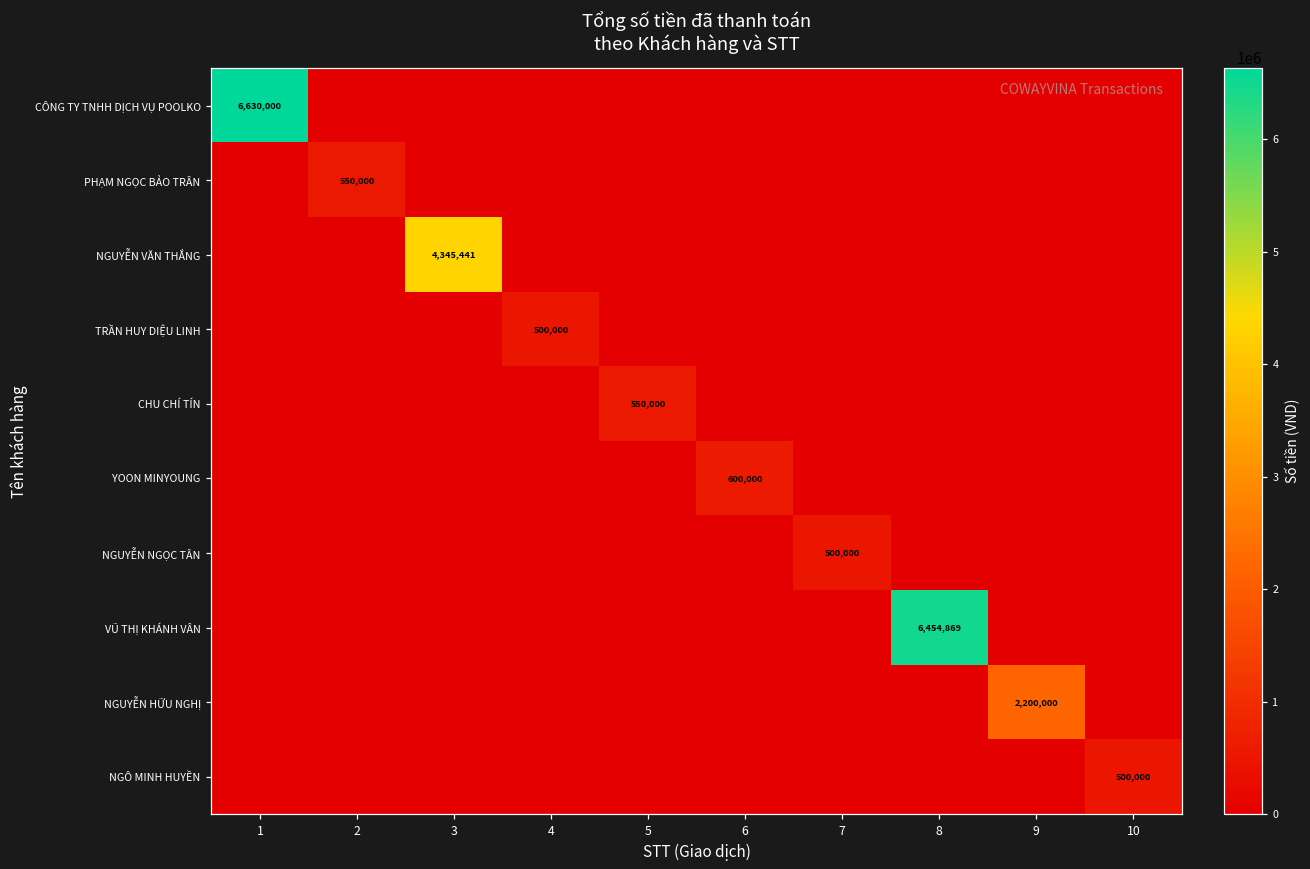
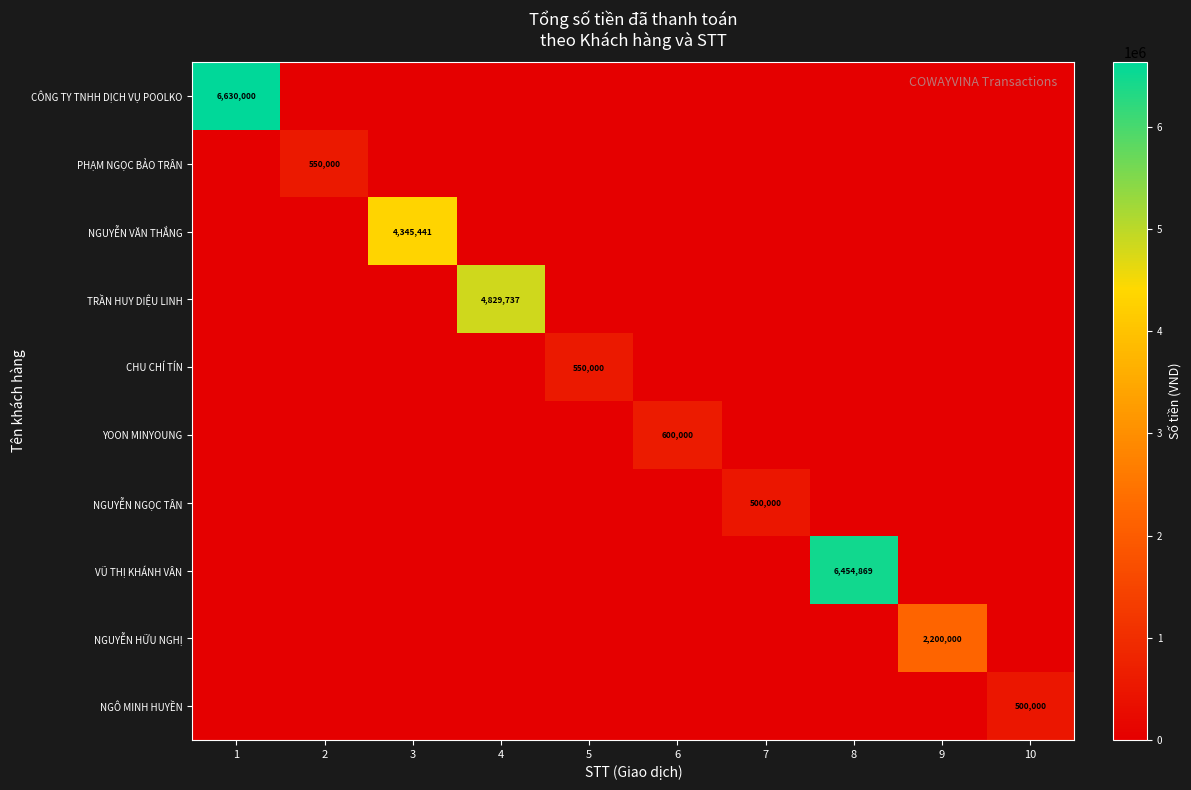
  {
    "CÔNG TY TNHH DỊCH VỤ POOLKO": {
      "1": "6,630,000"
    },
    "PHẠM NGỌC BẢO TRÂN": {
      "2": "550,000"
    },
    "NGUYỄN VĂN THẮNG": {
      "3": "4,345,441"
    },
    "TRẦN HUY DIỆU LINH": {
-     "4": "500,000"
+     "4": "4,829,737"
    },
    "CHU CHÍ TÍN": {
      "5": "550,000"
    },
    "YOON MINYOUNG": {
      "6": "600,000"
    },
    "NGUYỄN NGỌC TÂN": {
      "7": "500,000"
    },
    "VŨ THỊ KHÁNH VÂN": {
      "8": "6,454,869"
    },
    "NGUYỄN HỮU NGHỊ": {
      "9": "2,200,000"
    },
    "NGÔ MINH HUYỀN": {
      "10": "500,000"
    }
  }
